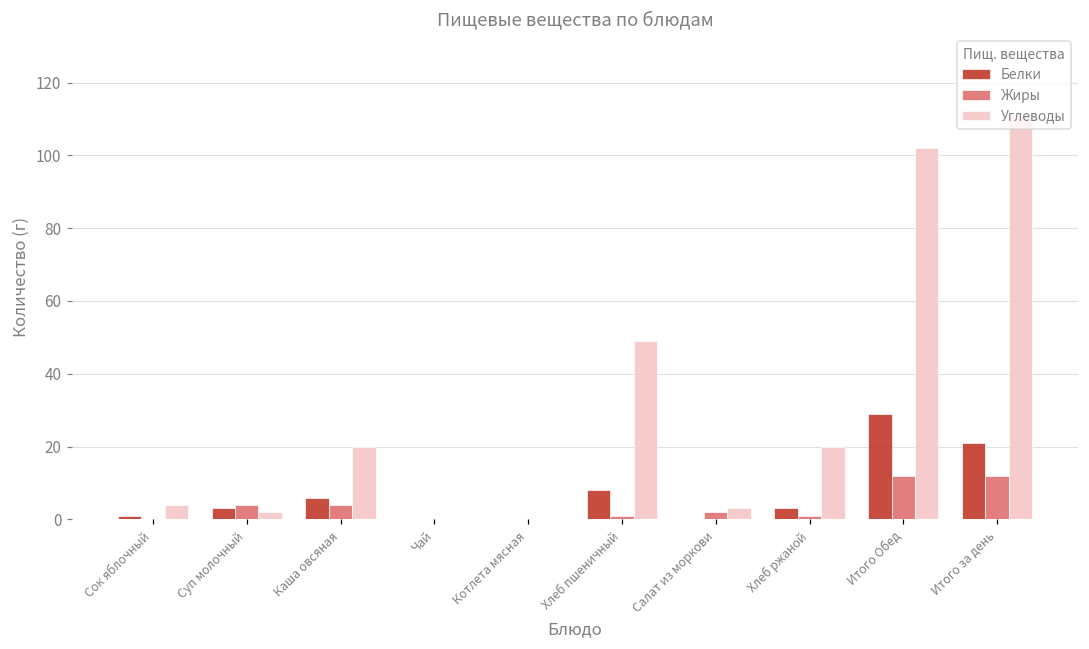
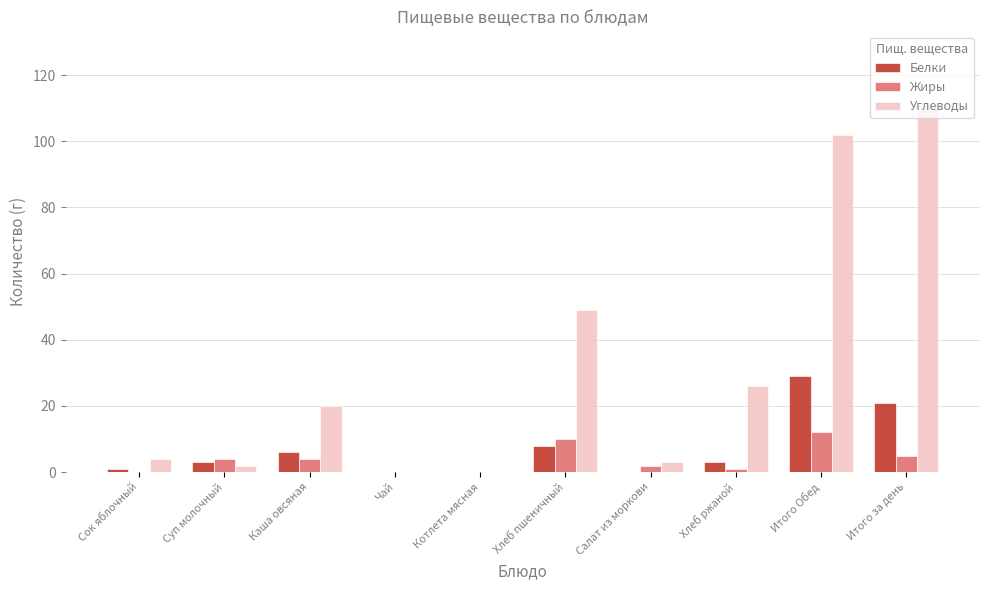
  {
    "Белки": {
      "Сок яблочный": 1,
      "Суп молочный": 3,
      "Каша овсяная": 6,
      "Чай": 0,
      "Котлета мясная": 0,
      "Хлеб пшеничный": 8,
      "Салат из моркови": 0,
      "Хлеб ржаной": 3,
      "Итого Обед": 29,
      "Итого за день": 21
    },
    "Жиры": {
      "Сок яблочный": 0,
      "Суп молочный": 4,
      "Каша овсяная": 4,
      "Чай": 0,
      "Котлета мясная": 0,
-     "Хлеб пшеничный": 1,
+     "Хлеб пшеничный": 10,
      "Салат из моркови": 2,
      "Хлеб ржаной": 1,
      "Итого Обед": 12,
-     "Итого за день": 12
+     "Итого за день": 5
    },
    "Углеводы": {
      "Сок яблочный": 4,
      "Суп молочный": 2,
      "Каша овсяная": 20,
      "Чай": 0,
      "Котлета мясная": 0,
      "Хлеб пшеничный": 49,
      "Салат из моркови": 3,
-     "Хлеб ржаной": 20,
+     "Хлеб ржаной": 26,
      "Итого Обед": 102
    }
  }
